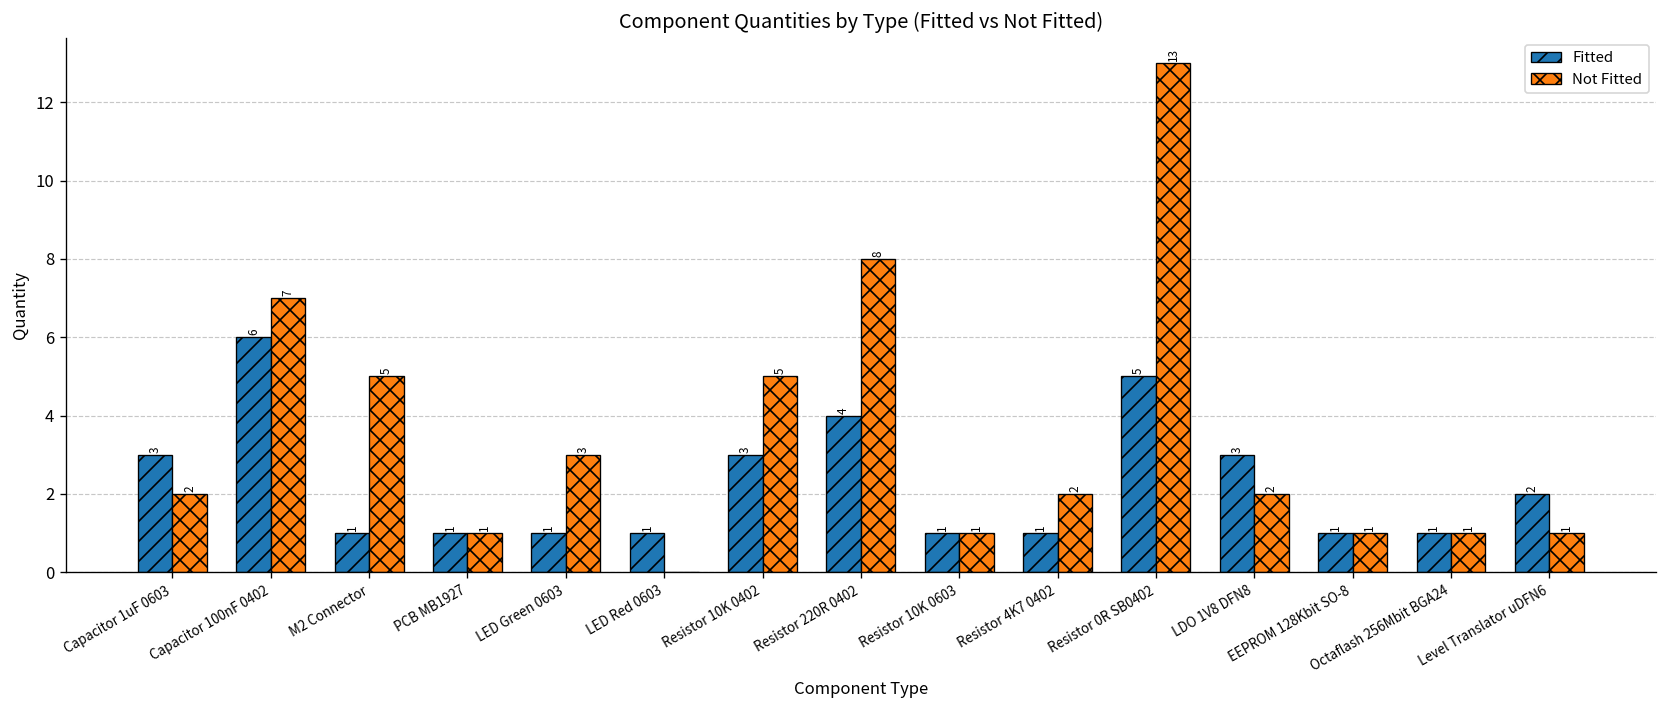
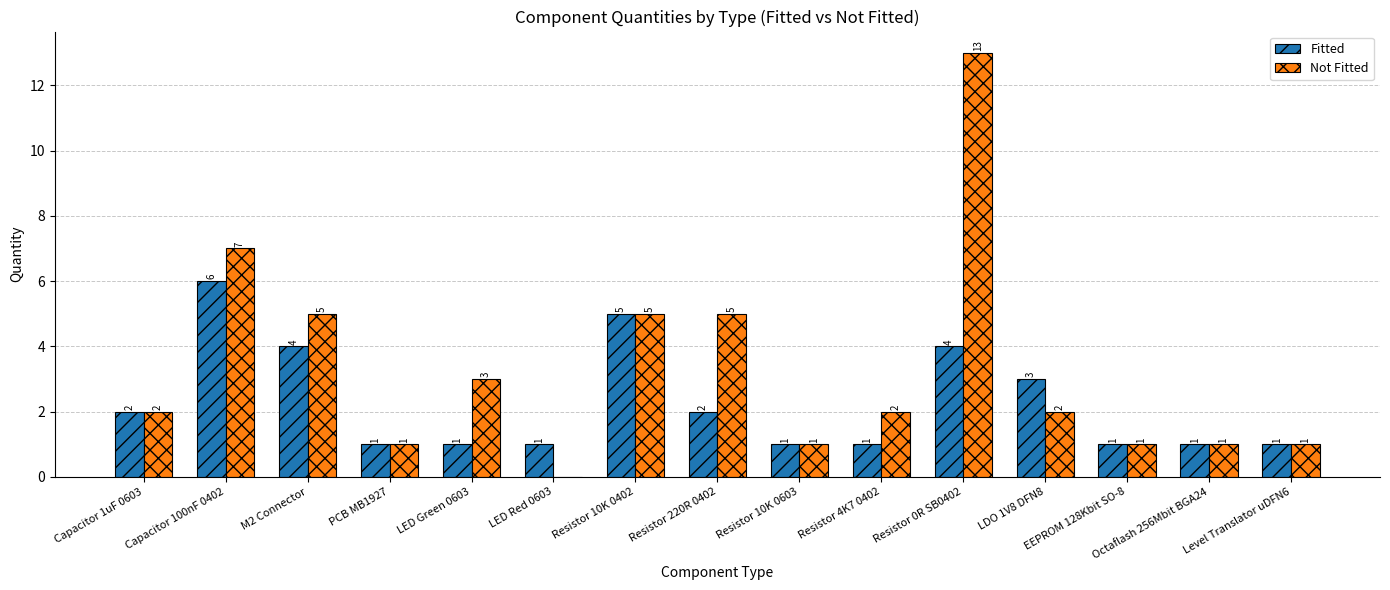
  {
    "Fitted": {
-     "Capacitor 1uF 0603": 3,
+     "Capacitor 1uF 0603": 2,
      "Capacitor 100nF 0402": 6,
-     "M2 Connector": 1,
+     "M2 Connector": 4,
      "PCB MB1927": 1,
      "LED Green 0603": 1,
      "LED Red 0603": 1,
-     "Resistor 10K 0402": 3,
-     "Resistor 220R 0402": 4,
+     "Resistor 10K 0402": 5,
+     "Resistor 220R 0402": 2,
      "Resistor 10K 0603": 1,
      "Resistor 4K7 0402": 1,
-     "Resistor 0R SB0402": 5,
+     "Resistor 0R SB0402": 4,
      "LDO 1V8 DFN8": 3,
      "EEPROM 128Kbit SO-8": 1,
      "Octaflash 256Mbit BGA24": 1,
-     "Level Translator uDFN6": 2
+     "Level Translator uDFN6": 1
    },
    "Not Fitted": {
      "Capacitor 1uF 0603": 2,
      "Capacitor 100nF 0402": 7,
      "M2 Connector": 5,
      "PCB MB1927": 1,
      "LED Green 0603": 3,
      "Resistor 10K 0402": 5,
-     "Resistor 220R 0402": 8,
+     "Resistor 220R 0402": 5,
      "Resistor 10K 0603": 1,
      "Resistor 4K7 0402": 2,
      "Resistor 0R SB0402": 13,
      "LDO 1V8 DFN8": 2,
      "EEPROM 128Kbit SO-8": 1,
      "Octaflash 256Mbit BGA24": 1,
      "Level Translator uDFN6": 1
    }
  }
